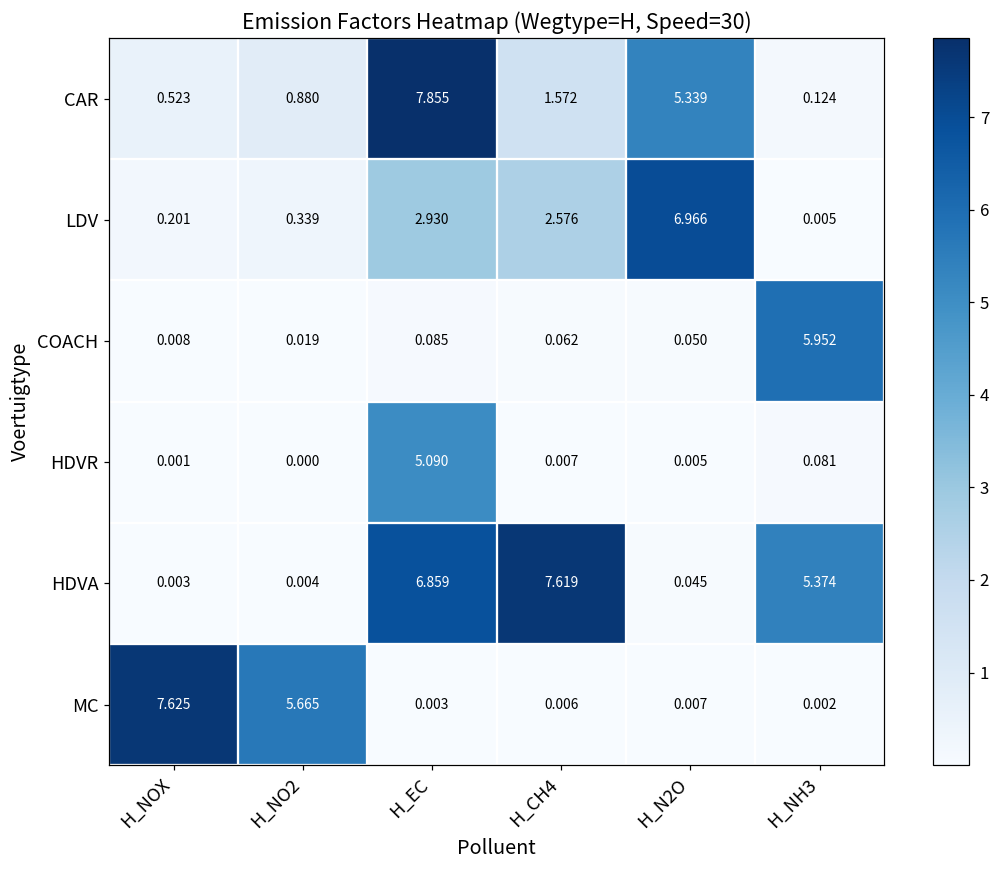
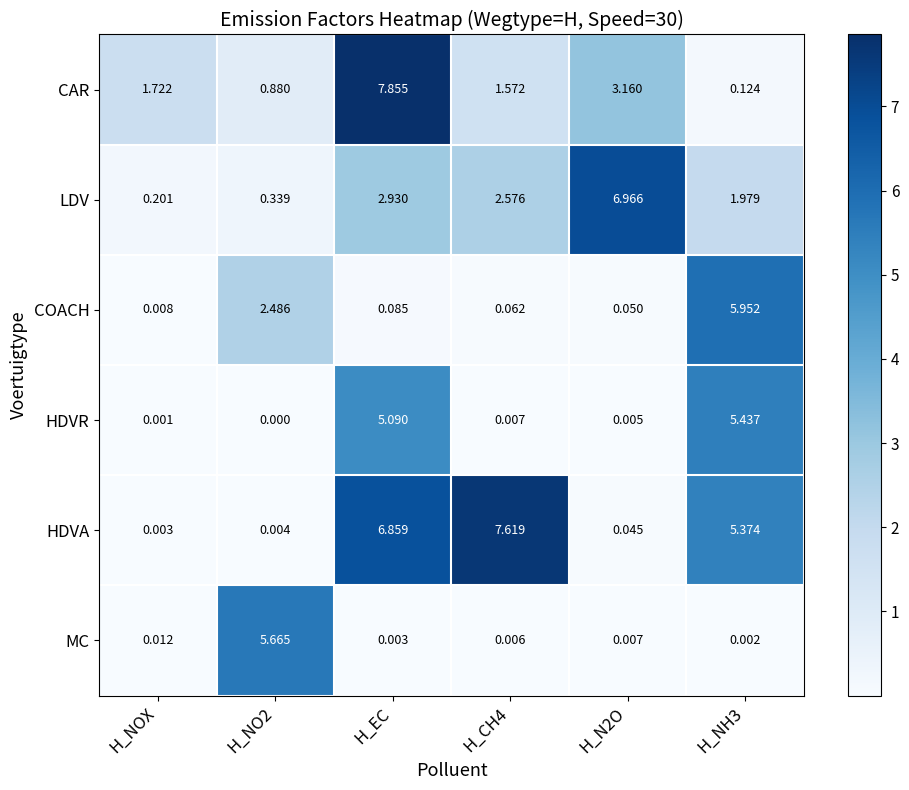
  {
    "CAR": {
-     "H_NOX": 0.523,
+     "H_NOX": 1.722,
      "H_NO2": 0.880,
      "H_EC": 7.855,
      "H_CH4": 1.572,
-     "H_N2O": 5.339,
+     "H_N2O": 3.160,
      "H_NH3": 0.124
    },
    "LDV": {
      "H_NOX": 0.201,
      "H_NO2": 0.339,
      "H_EC": 2.930,
      "H_CH4": 2.576,
      "H_N2O": 6.966,
-     "H_NH3": 0.005
+     "H_NH3": 1.979
    },
    "COACH": {
      "H_NOX": 0.008,
-     "H_NO2": 0.019,
+     "H_NO2": 2.486,
      "H_EC": 0.085,
      "H_CH4": 0.062,
      "H_N2O": 0.050,
      "H_NH3": 5.952
    },
    "HDVR": {
      "H_NOX": 0.001,
      "H_NO2": 0.000,
      "H_EC": 5.090,
      "H_CH4": 0.007,
      "H_N2O": 0.005,
-     "H_NH3": 0.081
+     "H_NH3": 5.437
    },
    "HDVA": {
      "H_NOX": 0.003,
      "H_NO2": 0.004,
      "H_EC": 6.859,
      "H_CH4": 7.619,
      "H_N2O": 0.045,
      "H_NH3": 5.374
    },
    "MC": {
-     "H_NOX": 7.625,
+     "H_NOX": 0.012,
      "H_NO2": 5.665,
      "H_EC": 0.003,
      "H_CH4": 0.006,
      "H_N2O": 0.007,
      "H_NH3": 0.002
    }
  }
